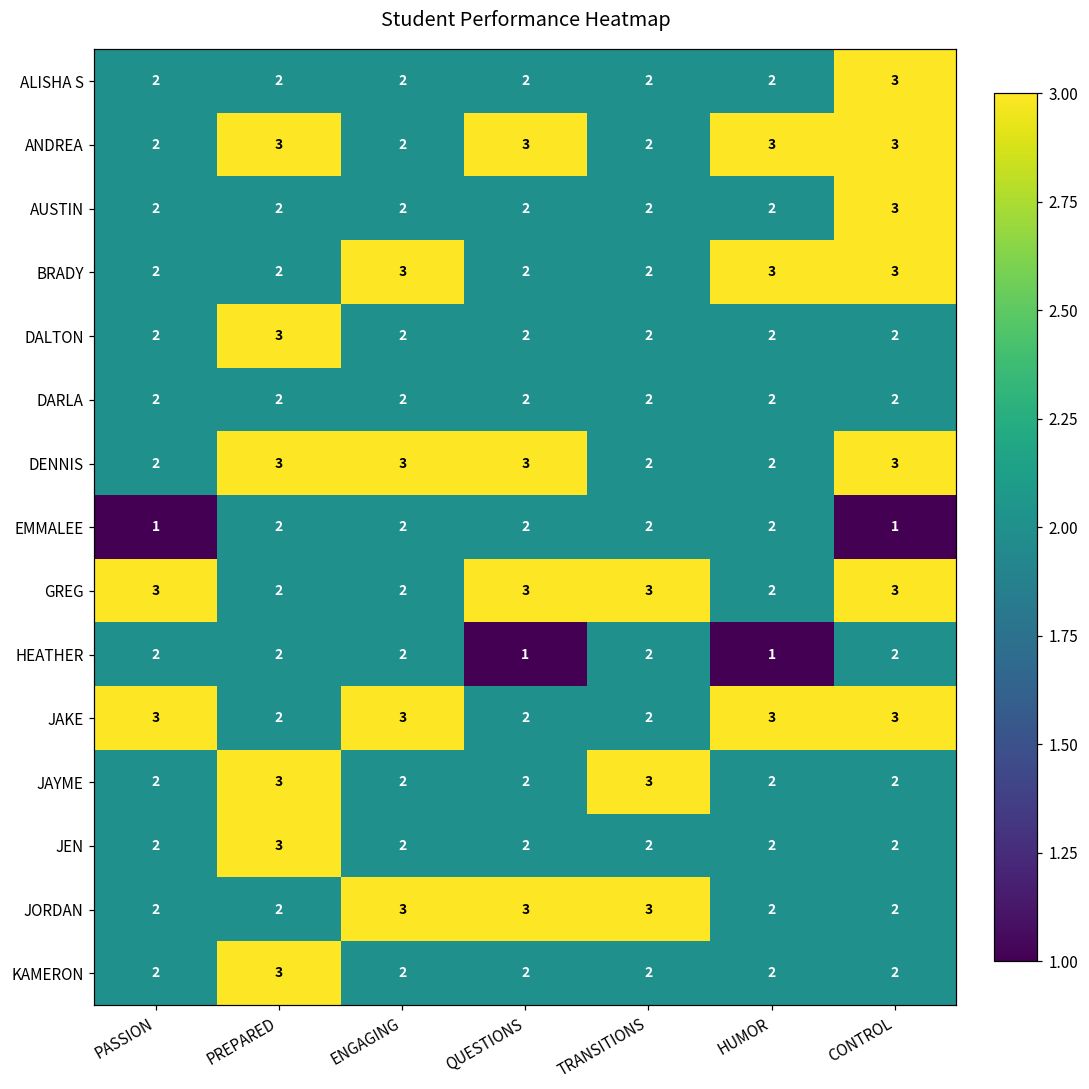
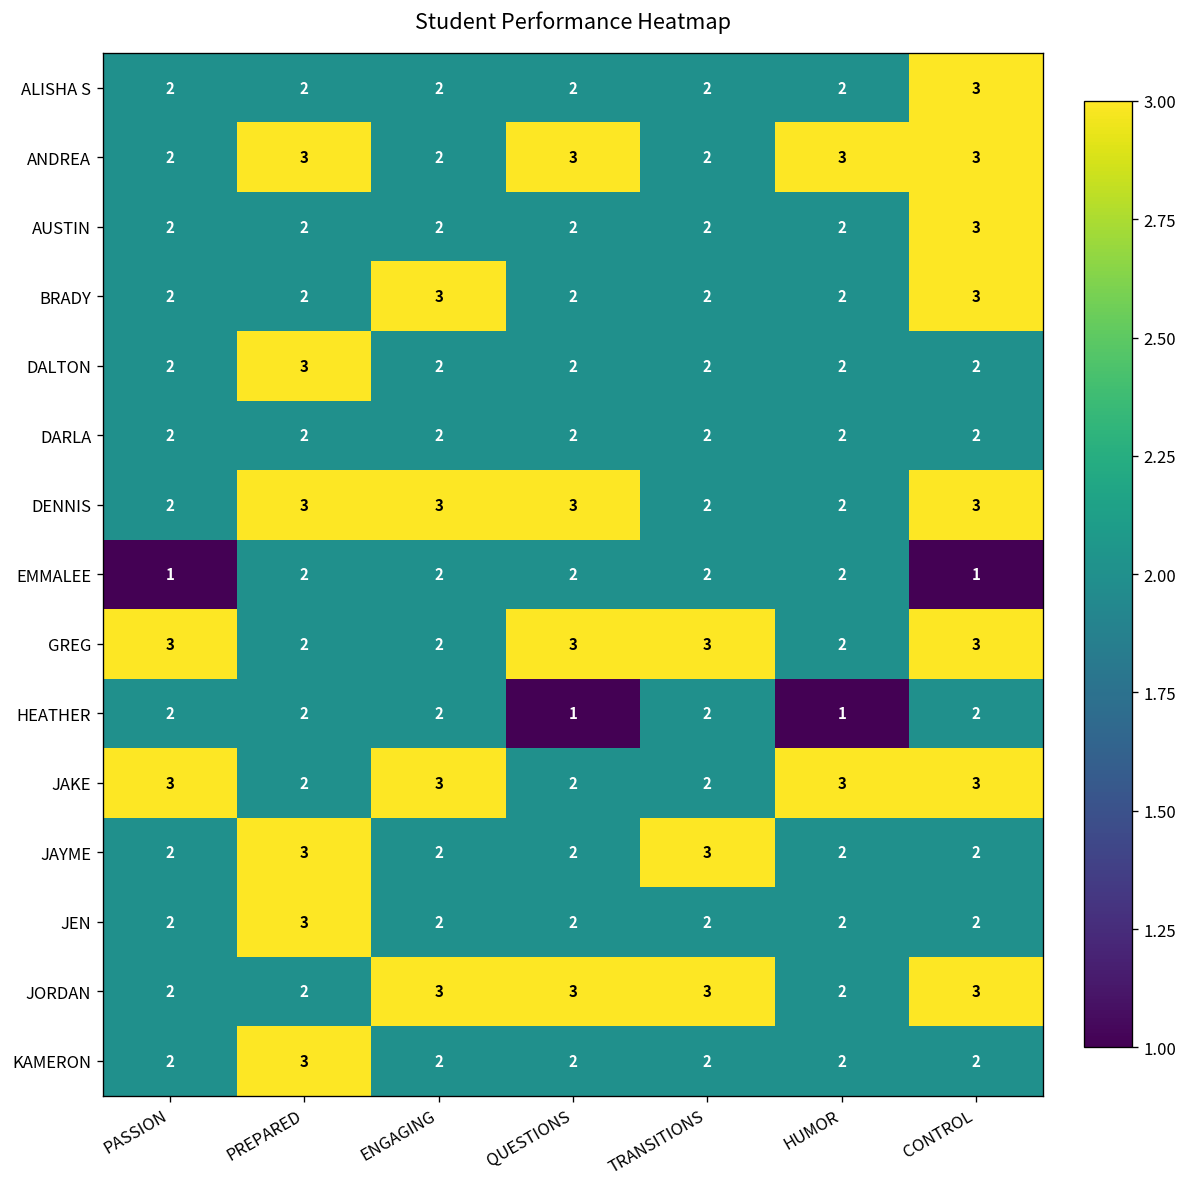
  {
    "ALISHA S": {
      "PASSION": 2,
      "PREPARED": 2,
      "ENGAGING": 2,
      "QUESTIONS": 2,
      "TRANSITIONS": 2,
      "HUMOR": 2,
      "CONTROL": 3
    },
    "ANDREA": {
      "PASSION": 2,
      "PREPARED": 3,
      "ENGAGING": 2,
      "QUESTIONS": 3,
      "TRANSITIONS": 2,
      "HUMOR": 3,
      "CONTROL": 3
    },
    "AUSTIN": {
      "PASSION": 2,
      "PREPARED": 2,
      "ENGAGING": 2,
      "QUESTIONS": 2,
      "TRANSITIONS": 2,
      "HUMOR": 2,
      "CONTROL": 3
    },
    "BRADY": {
      "PASSION": 2,
      "PREPARED": 2,
      "ENGAGING": 3,
      "QUESTIONS": 2,
      "TRANSITIONS": 2,
-     "HUMOR": 3,
+     "HUMOR": 2,
      "CONTROL": 3
    },
    "DALTON": {
      "PASSION": 2,
      "PREPARED": 3,
      "ENGAGING": 2,
      "QUESTIONS": 2,
      "TRANSITIONS": 2,
      "HUMOR": 2,
      "CONTROL": 2
    },
    "DARLA": {
      "PASSION": 2,
      "PREPARED": 2,
      "ENGAGING": 2,
      "QUESTIONS": 2,
      "TRANSITIONS": 2,
      "HUMOR": 2,
      "CONTROL": 2
    },
    "DENNIS": {
      "PASSION": 2,
      "PREPARED": 3,
      "ENGAGING": 3,
      "QUESTIONS": 3,
      "TRANSITIONS": 2,
      "HUMOR": 2,
      "CONTROL": 3
    },
    "EMMALEE": {
      "PASSION": 1,
      "PREPARED": 2,
      "ENGAGING": 2,
      "QUESTIONS": 2,
      "TRANSITIONS": 2,
      "HUMOR": 2,
      "CONTROL": 1
    },
    "GREG": {
      "PASSION": 3,
      "PREPARED": 2,
      "ENGAGING": 2,
      "QUESTIONS": 3,
      "TRANSITIONS": 3,
      "HUMOR": 2,
      "CONTROL": 3
    },
    "HEATHER": {
      "PASSION": 2,
      "PREPARED": 2,
      "ENGAGING": 2,
      "QUESTIONS": 1,
      "TRANSITIONS": 2,
      "HUMOR": 1,
      "CONTROL": 2
    },
    "JAKE": {
      "PASSION": 3,
      "PREPARED": 2,
      "ENGAGING": 3,
      "QUESTIONS": 2,
      "TRANSITIONS": 2,
      "HUMOR": 3,
      "CONTROL": 3
    },
    "JAYME": {
      "PASSION": 2,
      "PREPARED": 3,
      "ENGAGING": 2,
      "QUESTIONS": 2,
      "TRANSITIONS": 3,
      "HUMOR": 2,
      "CONTROL": 2
    },
    "JEN": {
      "PASSION": 2,
      "PREPARED": 3,
      "ENGAGING": 2,
      "QUESTIONS": 2,
      "TRANSITIONS": 2,
      "HUMOR": 2,
      "CONTROL": 2
    },
    "JORDAN": {
      "PASSION": 2,
      "PREPARED": 2,
      "ENGAGING": 3,
      "QUESTIONS": 3,
      "TRANSITIONS": 3,
      "HUMOR": 2,
-     "CONTROL": 2
+     "CONTROL": 3
    },
    "KAMERON": {
      "PASSION": 2,
      "PREPARED": 3,
      "ENGAGING": 2,
      "QUESTIONS": 2,
      "TRANSITIONS": 2,
      "HUMOR": 2,
      "CONTROL": 2
    }
  }
